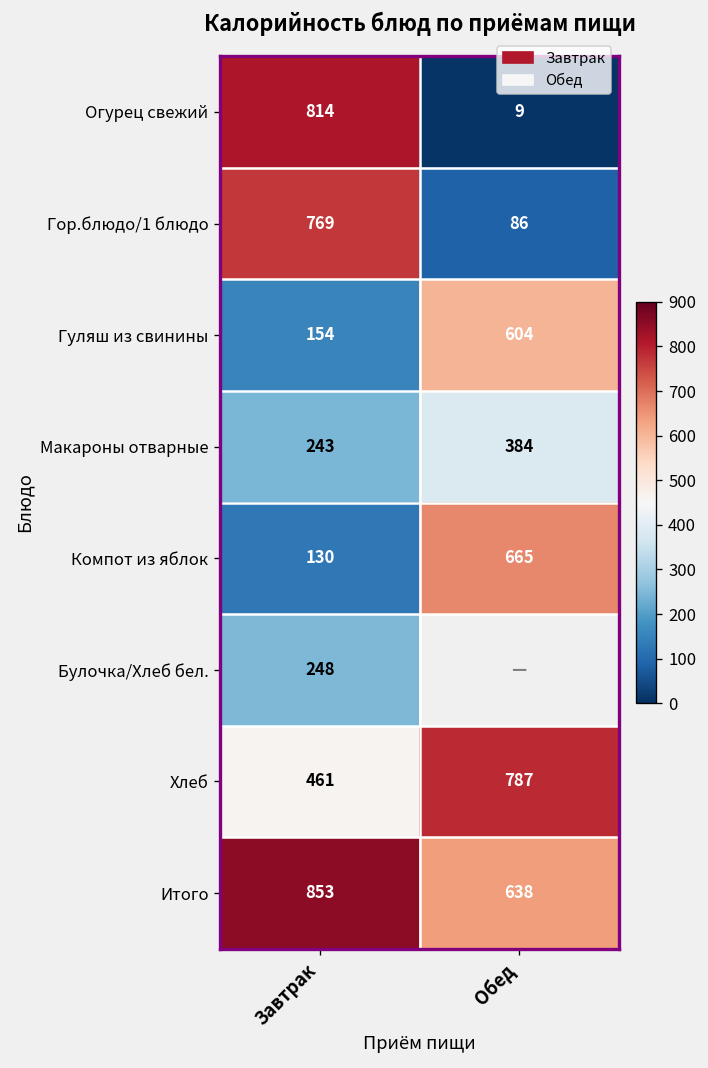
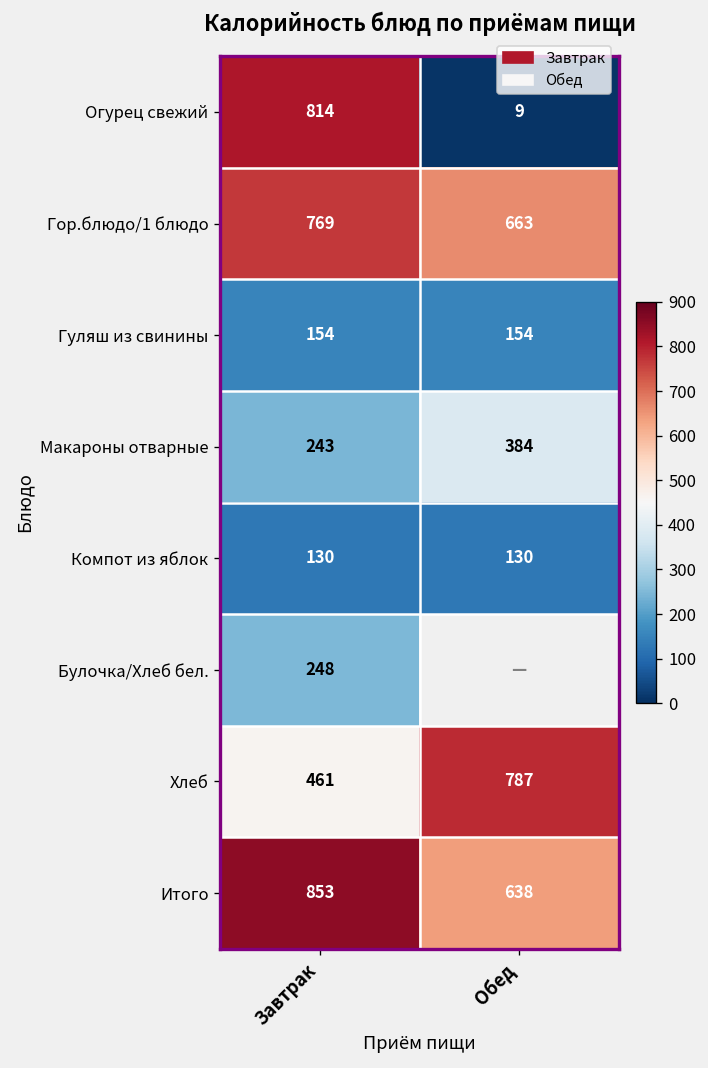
  {
    "Огурец свежий": {
      "Завтрак": 814,
      "Обед": 9
    },
    "Гор.блюдо/1 блюдо": {
      "Завтрак": 769,
-     "Обед": 86
+     "Обед": 663
    },
    "Гуляш из свинины": {
      "Завтрак": 154,
-     "Обед": 604
+     "Обед": 154
    },
    "Макароны отварные": {
      "Завтрак": 243,
      "Обед": 384
    },
    "Компот из яблок": {
      "Завтрак": 130,
-     "Обед": 665
+     "Обед": 130
    },
    "Булочка/Хлеб бел.": {
      "Завтрак": 248
    },
    "Хлеб": {
      "Завтрак": 461,
      "Обед": 787
    },
    "Итого": {
      "Завтрак": 853,
      "Обед": 638
    }
  }
